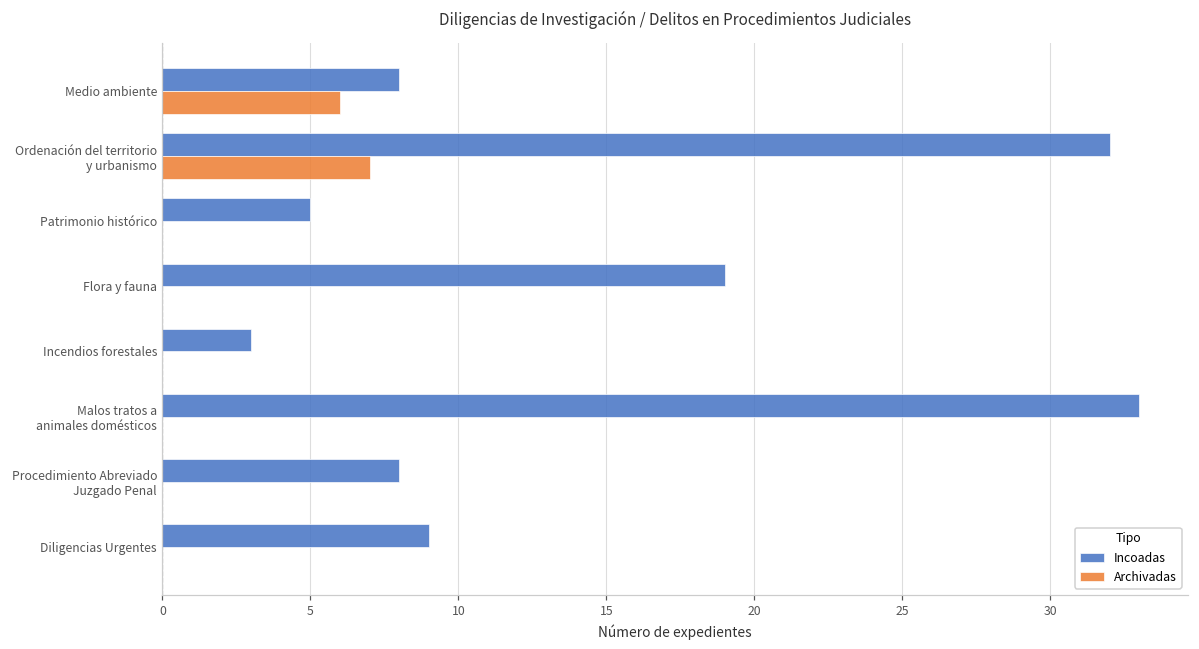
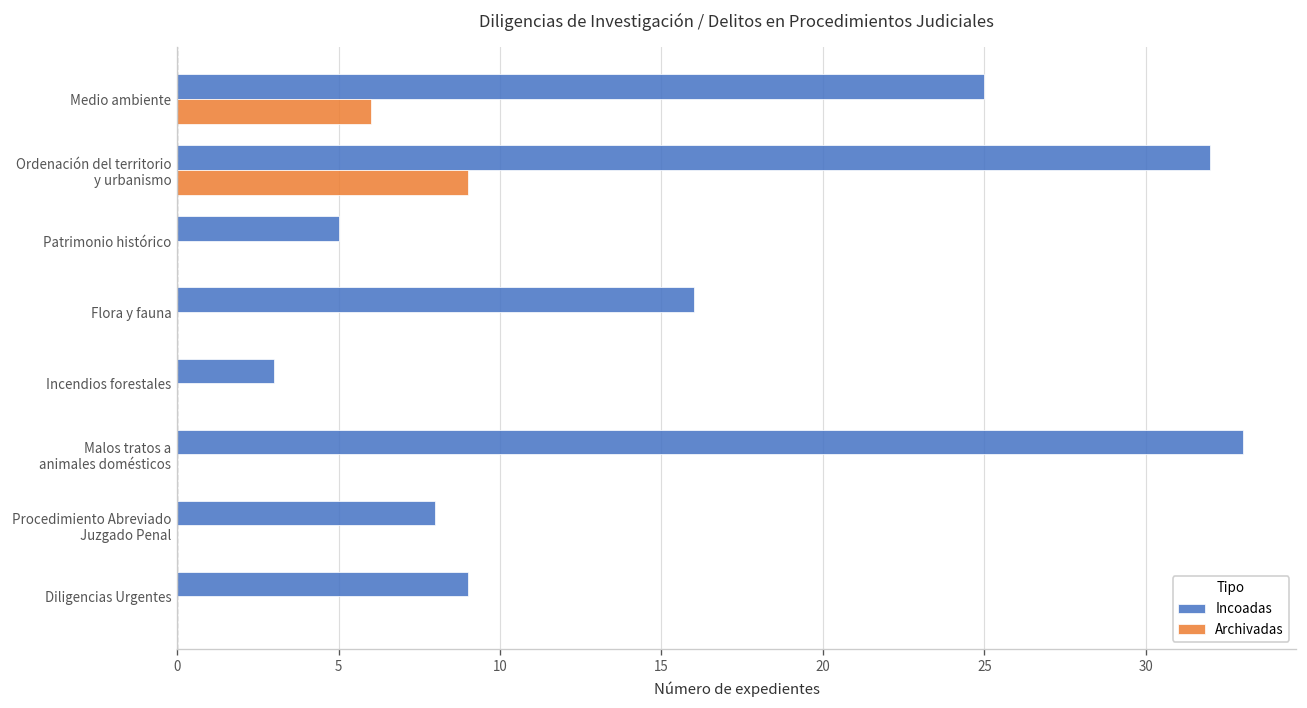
  {
    "Incoadas": {
-     "Medio ambiente": 8,
+     "Medio ambiente": 25,
      "Ordenación del territorio y urbanismo": 32,
      "Patrimonio histórico": 5,
-     "Flora y fauna": 19,
+     "Flora y fauna": 16,
      "Incendios forestales": 3,
      "Malos tratos a animales domésticos": 33,
      "Procedimiento Abreviado Juzgado Penal": 8,
      "Diligencias Urgentes": 9
    },
    "Archivadas": {
      "Medio ambiente": 6,
-     "Ordenación del territorio y urbanismo": 7,
+     "Ordenación del territorio y urbanismo": 9,
      "Patrimonio histórico": 0,
      "Flora y fauna": 0,
      "Incendios forestales": 0,
      "Malos tratos a animales domésticos": 0,
      "Procedimiento Abreviado Juzgado Penal": 0,
      "Diligencias Urgentes": 0
    }
  }
